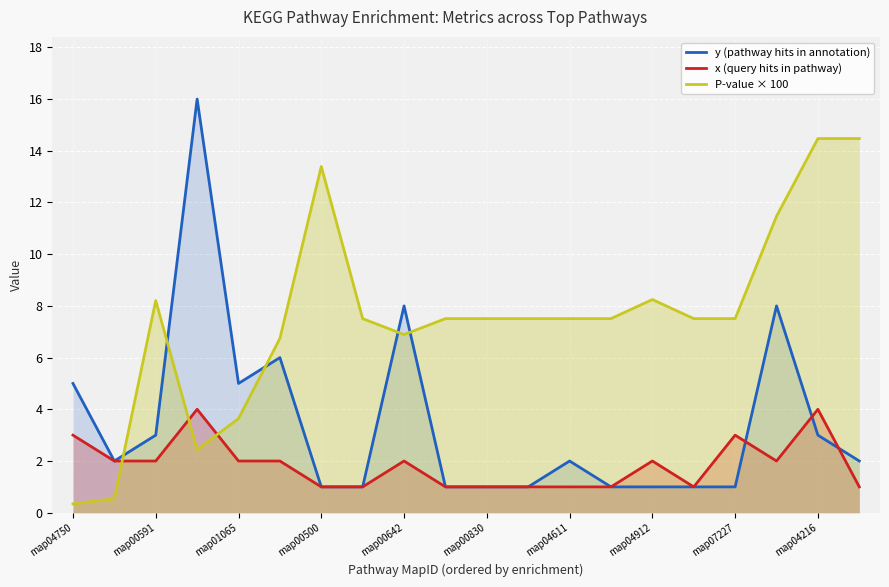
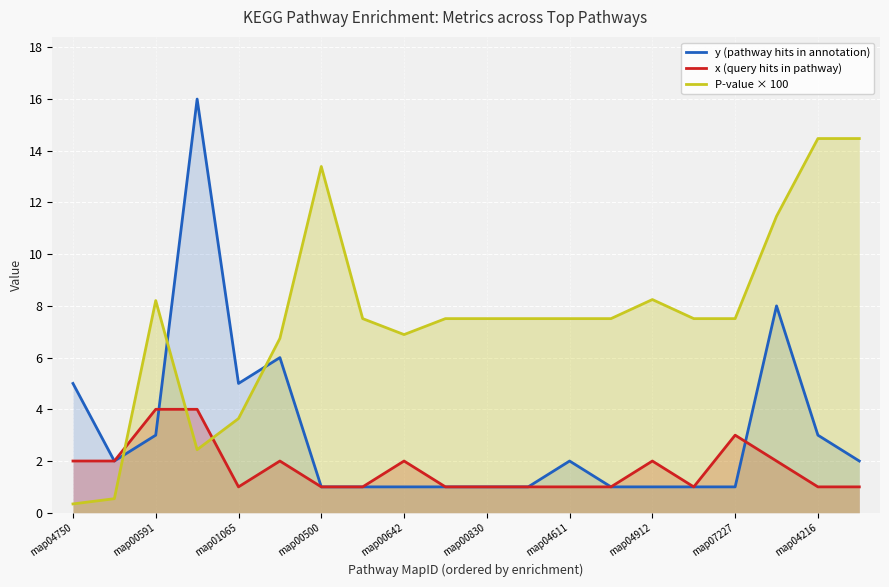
  {
    "y (pathway hits in annotation)": {
      "map04750": 5,
      "map00591": 3,
      "map01065": 5,
-     "map00642": 8,
+     "map00642": 1,
      "map04611": 2,
      "map04912": 1,
      "map07227": 1,
      "map04216": 3
    },
    "x (query hits in pathway)": {
-     "map04750": 3,
-     "map00591": 2,
-     "map01065": 2,
+     "map04750": 2,
+     "map00591": 4,
+     "map01065": 1,
      "map00642": 2,
      "map04611": 1,
      "map04912": 2,
      "map07227": 3,
-     "map04216": 4
+     "map04216": 1
    },
    "P-value × 100": {
      "map04750": 0.3,
      "map00591": 8.2,
      "map01065": 3.6,
      "map00500": 13.4,
      "map00642": 6.9,
      "map00830": 7.5,
      "map04611": 7.5,
      "map04912": 8.2,
      "map07227": 7.5,
      "map04216": 14.5
    }
  }
